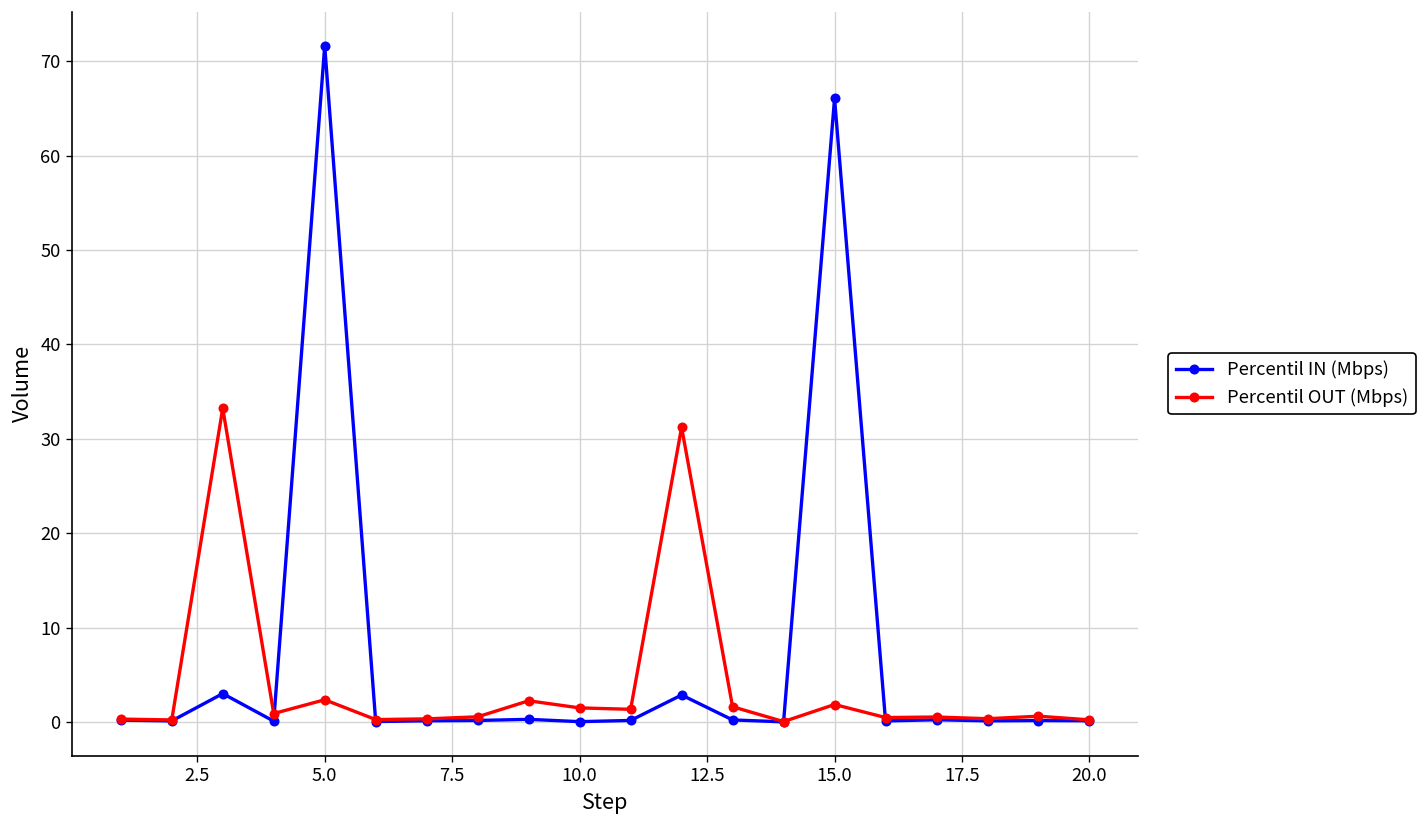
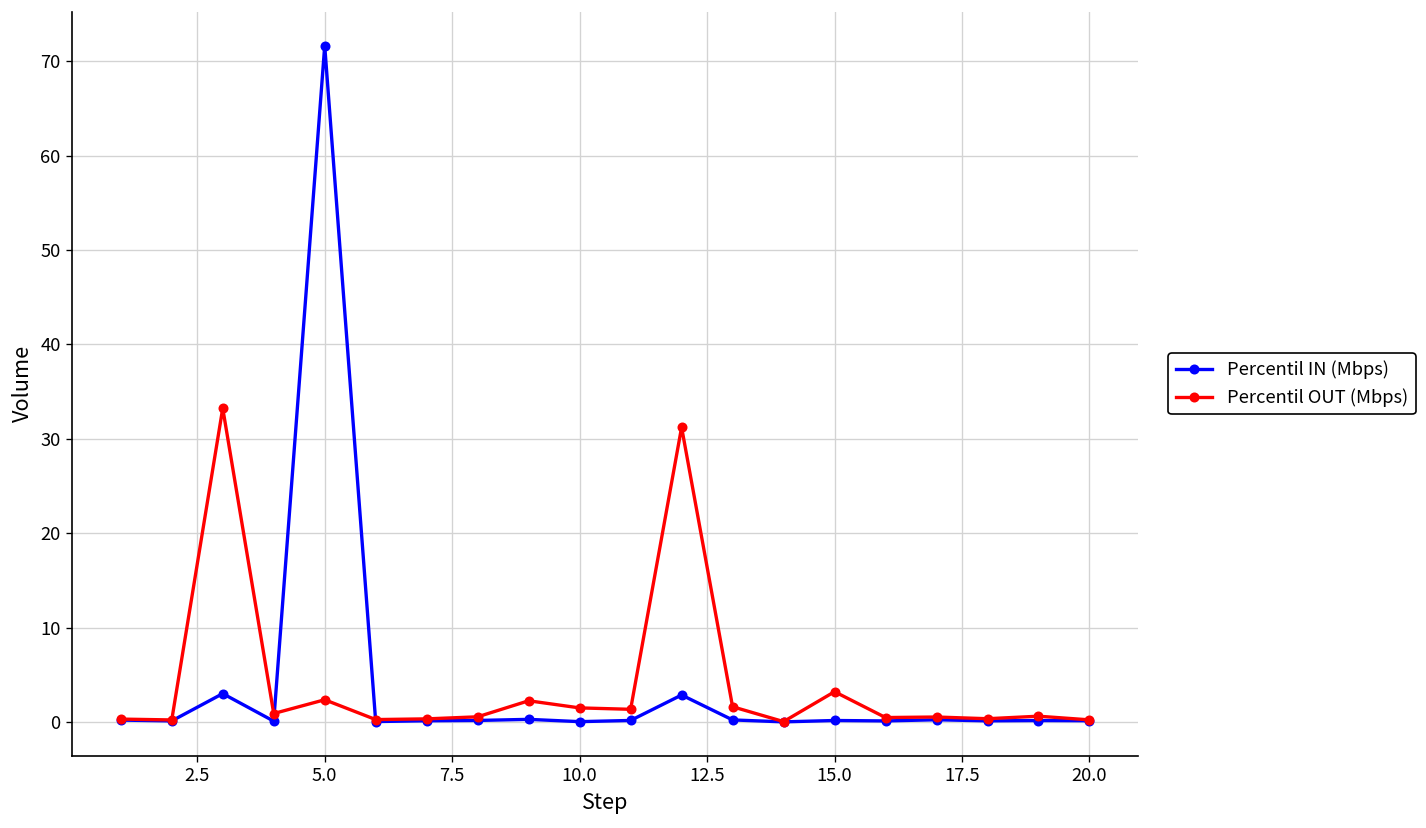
  {
    "Percentil IN (Mbps)": {
      "5.0": 72,
      "10.0": 0,
-     "15.0": 66
+     "15.0": 0
    },
    "Percentil OUT (Mbps)": {
      "5.0": 2,
      "10.0": 1,
-     "15.0": 2
+     "15.0": 3
    }
  }
